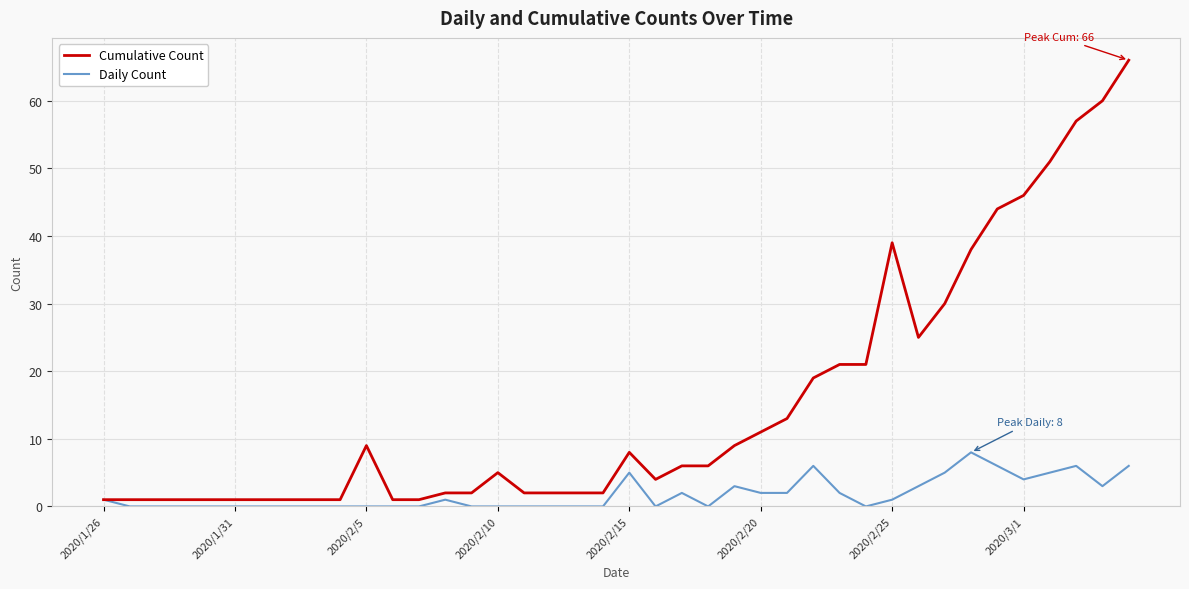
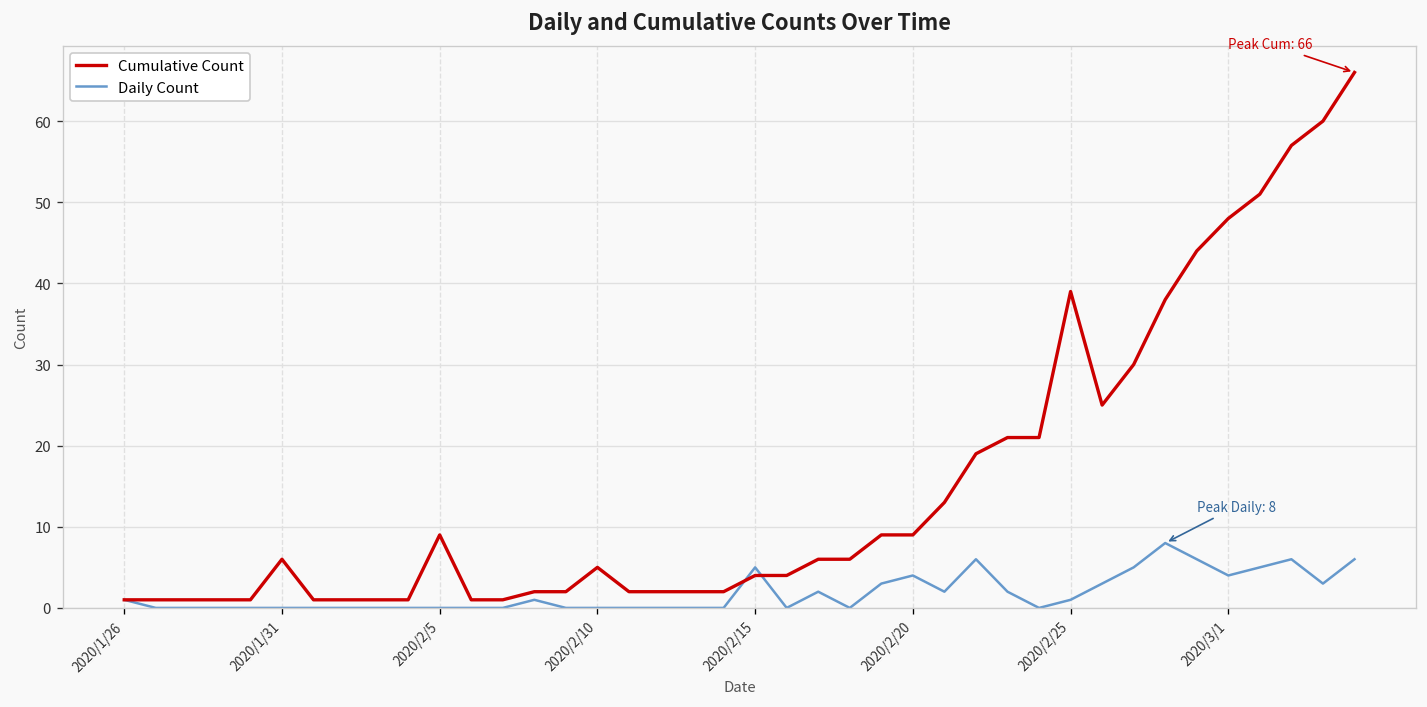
  {
    "Cumulative Count": {
-     "2020/1/31": 1,
+     "2020/1/31": 6,
      "2020/2/5": 9,
      "2020/2/10": 5,
-     "2020/2/15": 8,
-     "2020/2/20": 11,
+     "2020/2/15": 4,
+     "2020/2/20": 9,
      "2020/2/25": 39,
-     "2020/3/1": 46
+     "2020/3/1": 48
    },
    "Daily Count": {
      "2020/1/31": 0,
      "2020/2/5": 0,
      "2020/2/10": 0,
      "2020/2/15": 5,
-     "2020/2/20": 2,
+     "2020/2/20": 4,
      "2020/2/25": 1,
      "2020/3/1": 4
    }
  }
